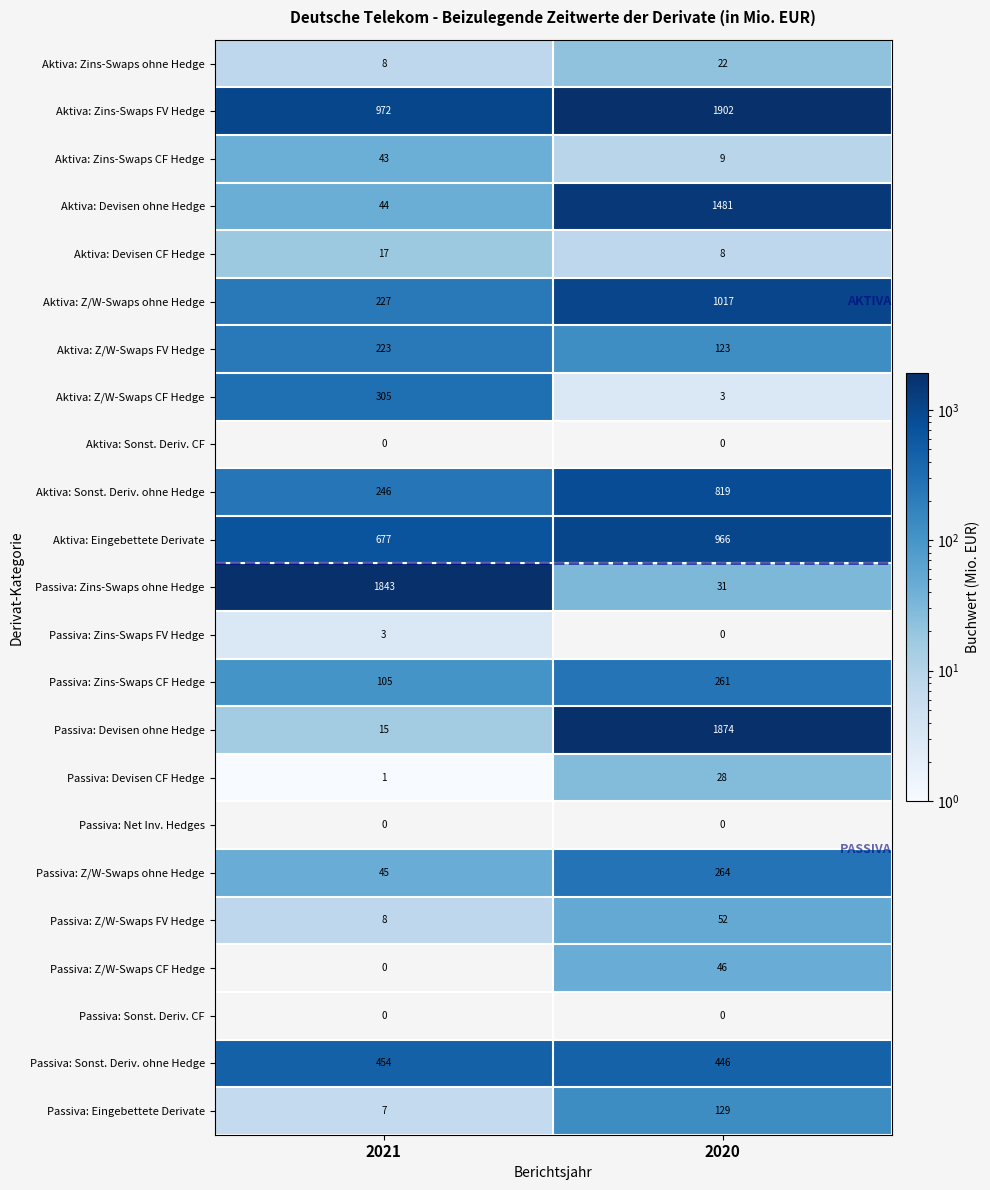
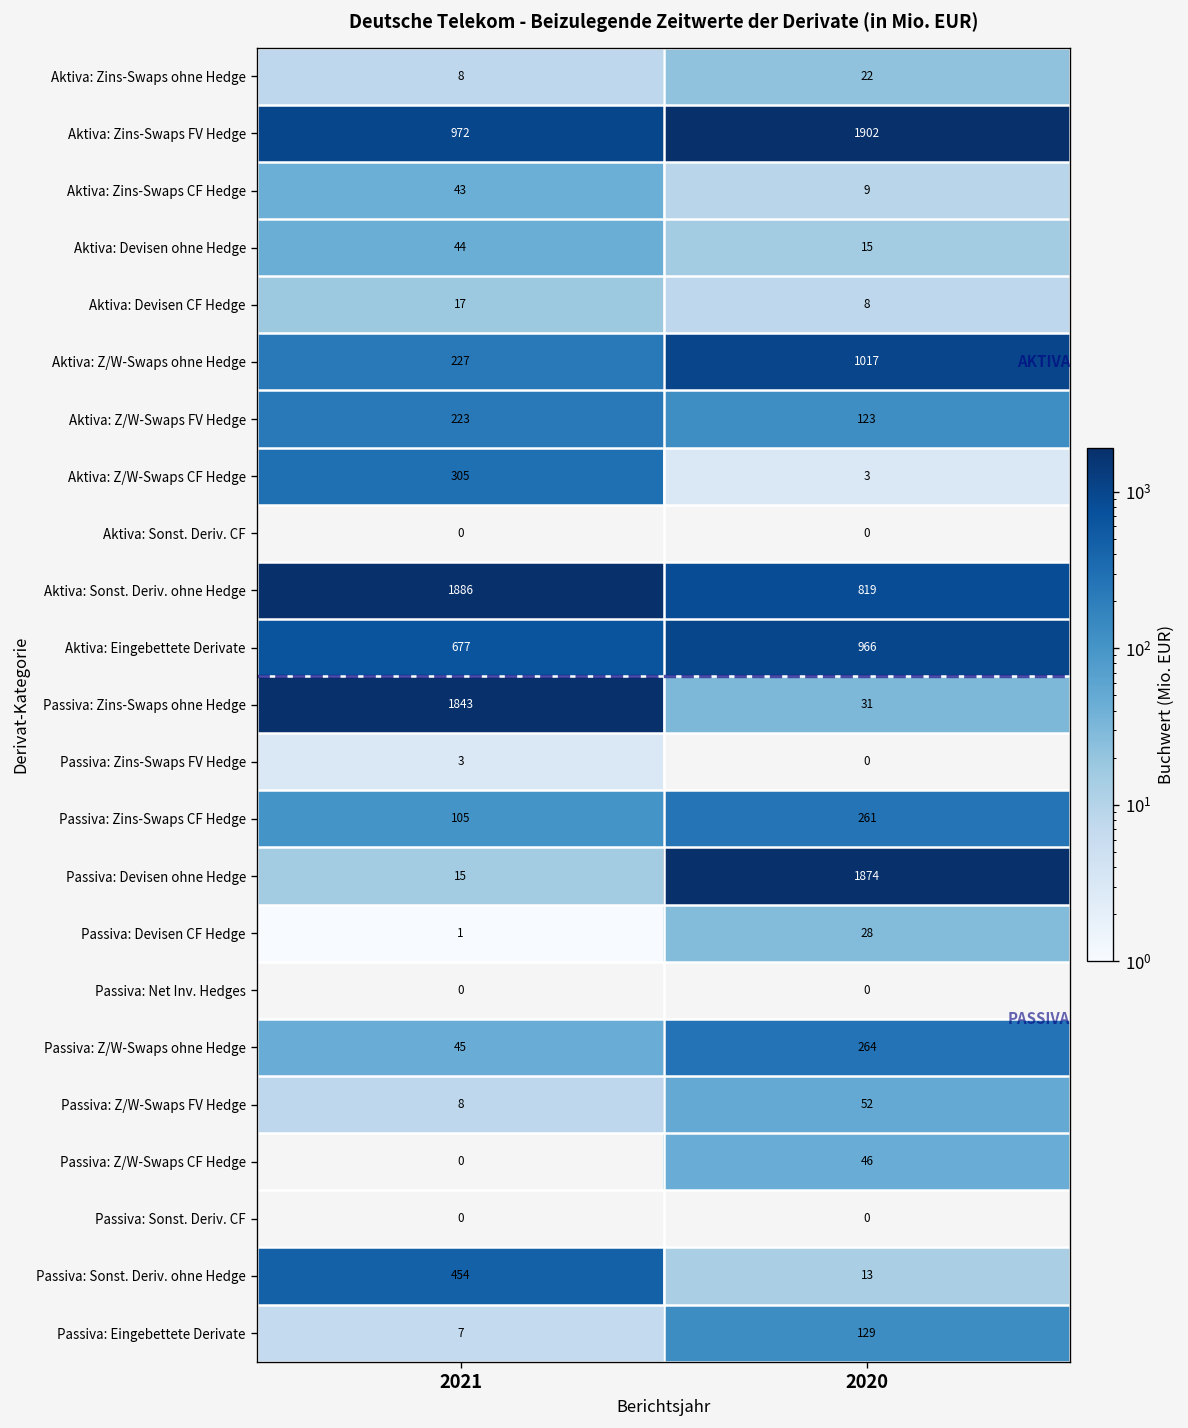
  {
    "Aktiva: Zins-Swaps ohne Hedge": {
      "2021": 8,
      "2020": 22
    },
    "Aktiva: Zins-Swaps FV Hedge": {
      "2021": 972,
      "2020": 1902
    },
    "Aktiva: Zins-Swaps CF Hedge": {
      "2021": 43,
      "2020": 9
    },
    "Aktiva: Devisen ohne Hedge": {
      "2021": 44,
-     "2020": 1481
+     "2020": 15
    },
    "Aktiva: Devisen CF Hedge": {
      "2021": 17,
      "2020": 8
    },
    "Aktiva: Z/W-Swaps ohne Hedge": {
      "2021": 227
    },
    "Aktiva: Z/W-Swaps FV Hedge": {
      "2021": 223,
      "2020": 123
    },
    "Aktiva: Z/W-Swaps CF Hedge": {
      "2021": 305,
      "2020": 3
    },
    "Aktiva: Sonst. Deriv. ohne Hedge": {
-     "2021": 246,
+     "2021": 1886,
      "2020": 819
    },
    "Aktiva: Eingebettete Derivate": {
      "2021": 677,
      "2020": 966
    },
    "Passiva: Zins-Swaps ohne Hedge": {
      "2021": 1843,
      "2020": 31
    },
    "Passiva: Zins-Swaps FV Hedge": {
      "2021": 3
    },
    "Passiva: Zins-Swaps CF Hedge": {
      "2021": 105,
      "2020": 261
    },
    "Passiva: Devisen ohne Hedge": {
      "2021": 15,
      "2020": 1874
    },
    "Passiva: Devisen CF Hedge": {
      "2021": 1,
      "2020": 28
    },
    "Passiva: Z/W-Swaps ohne Hedge": {
      "2021": 45
    },
    "Passiva: Z/W-Swaps FV Hedge": {
      "2021": 8,
      "2020": 52
    },
    "Passiva: Z/W-Swaps CF Hedge": {
      "2020": 46
    },
    "Passiva: Sonst. Deriv. ohne Hedge": {
      "2021": 454,
-     "2020": 446
+     "2020": 13
    },
    "Passiva: Eingebettete Derivate": {
      "2021": 7,
      "2020": 129
    }
  }
